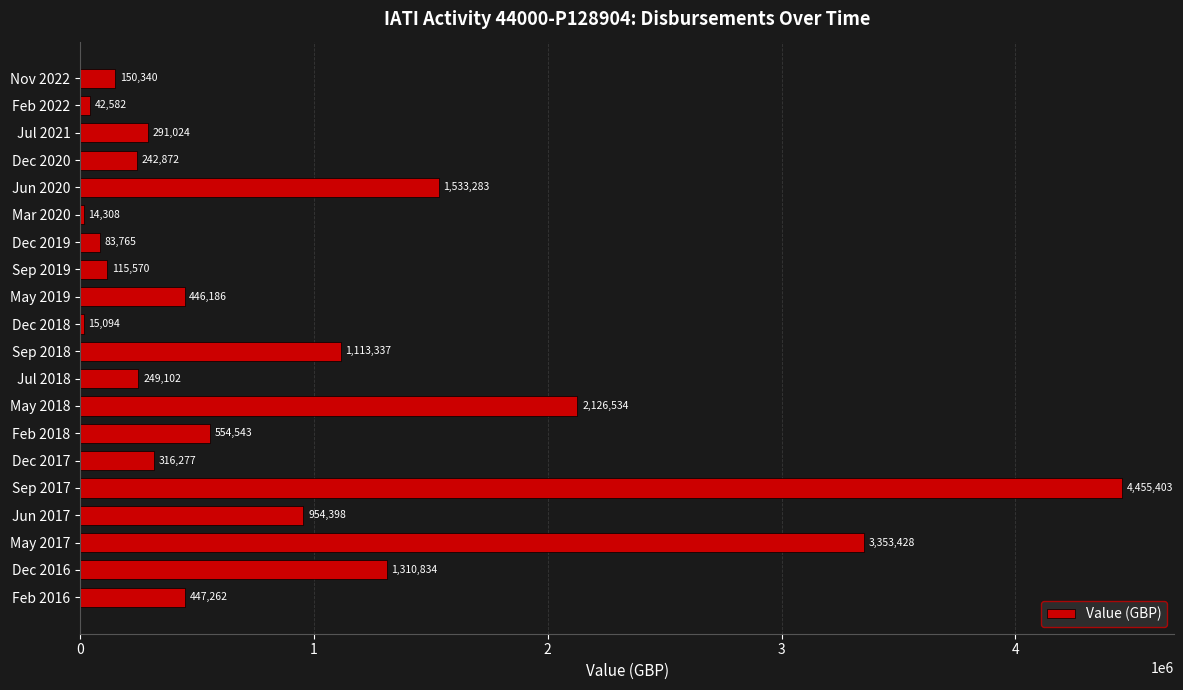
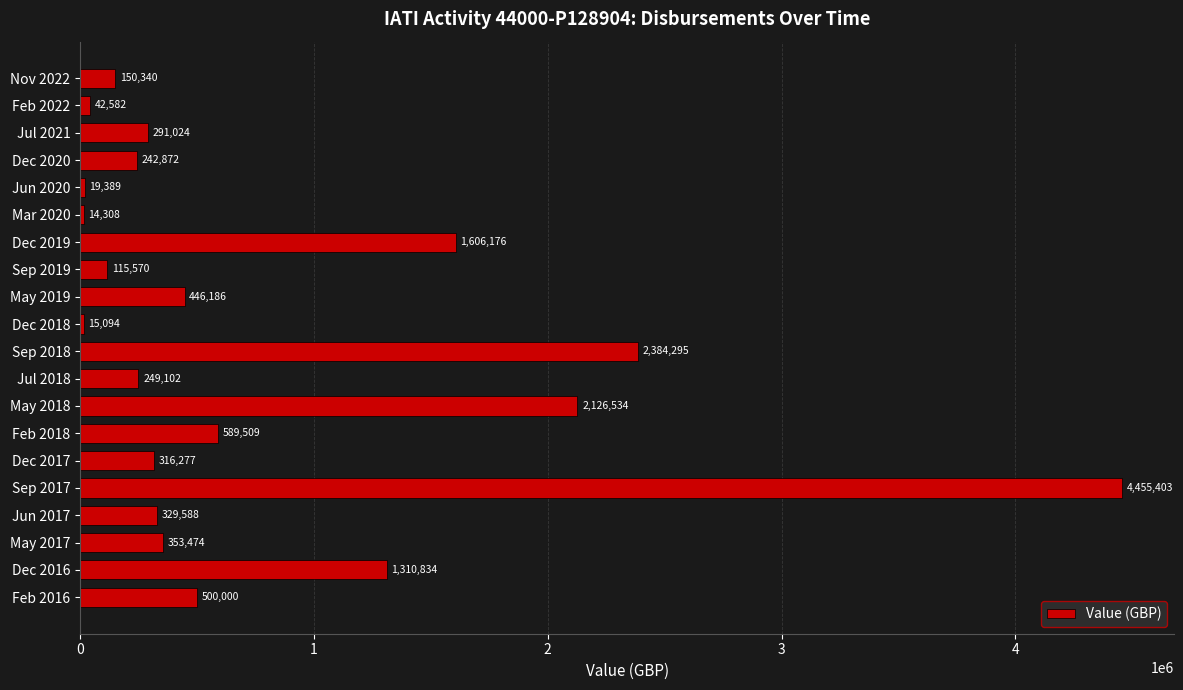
  {
    "Nov 2022": "150,340",
    "Feb 2022": "42,582",
    "Jul 2021": "291,024",
    "Dec 2020": "242,872",
-   "Jun 2020": "1,533,283",
+   "Jun 2020": "19,389",
    "Mar 2020": "14,308",
-   "Dec 2019": "83,765",
+   "Dec 2019": "1,606,176",
    "Sep 2019": "115,570",
    "May 2019": "446,186",
    "Dec 2018": "15,094",
-   "Sep 2018": "1,113,337",
+   "Sep 2018": "2,384,295",
    "Jul 2018": "249,102",
    "May 2018": "2,126,534",
-   "Feb 2018": "554,543",
+   "Feb 2018": "589,509",
    "Dec 2017": "316,277",
    "Sep 2017": "4,455,403",
-   "Jun 2017": "954,398",
-   "May 2017": "3,353,428",
+   "Jun 2017": "329,588",
+   "May 2017": "353,474",
    "Dec 2016": "1,310,834",
-   "Feb 2016": "447,262"
+   "Feb 2016": "500,000"
  }
